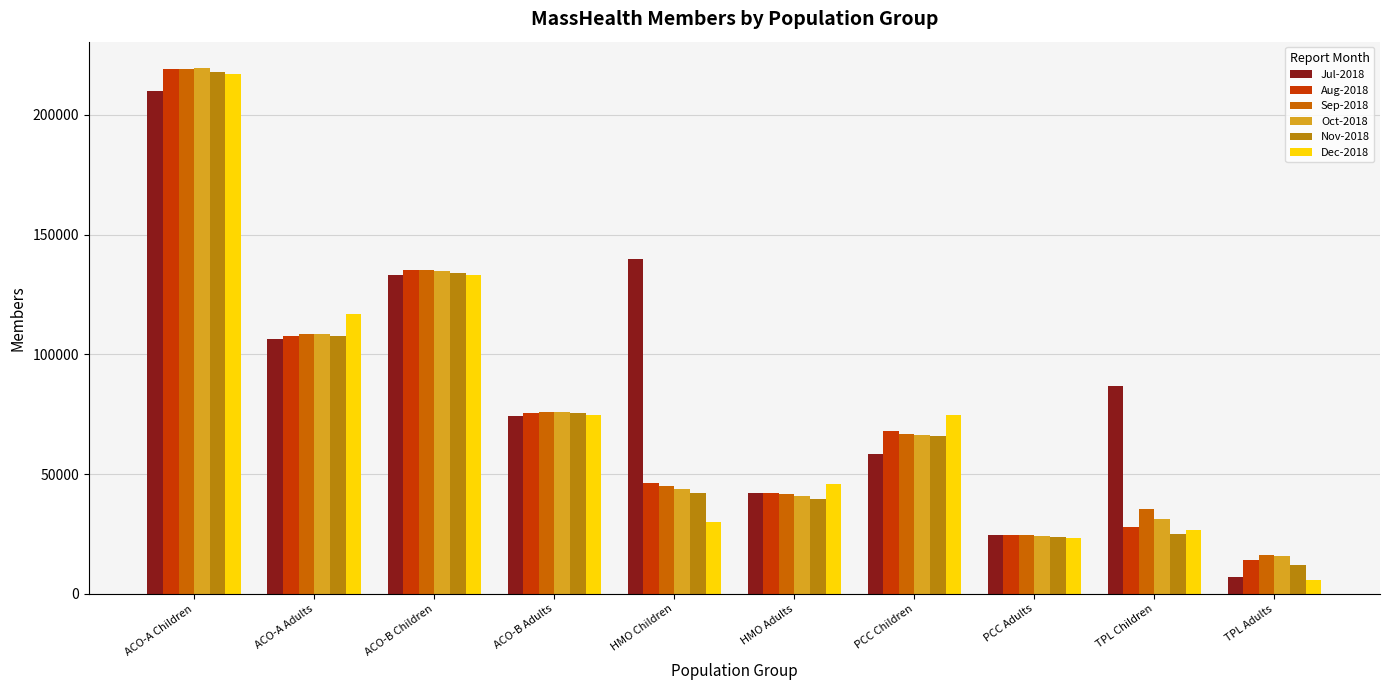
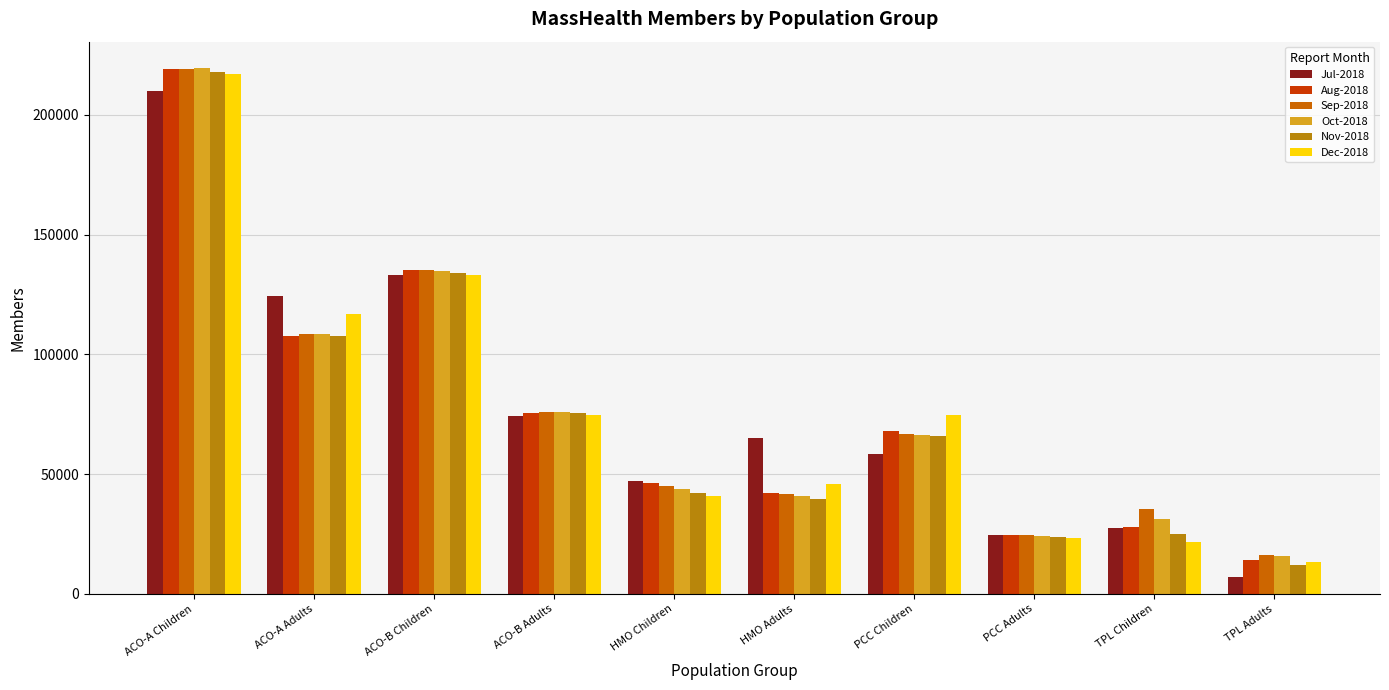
  {
    "Jul-2018": {
      "ACO-A Children": 210000,
-     "ACO-A Adults": 106000,
+     "ACO-A Adults": 124000,
      "ACO-B Children": 133000,
      "ACO-B Adults": 74000,
-     "HMO Children": 140000,
-     "HMO Adults": 42000,
+     "HMO Children": 47000,
+     "HMO Adults": 65000,
      "PCC Children": 58000,
      "PCC Adults": 24000,
-     "TPL Children": 87000,
+     "TPL Children": 27000,
      "TPL Adults": 7000
    },
    "Dec-2018": {
      "ACO-A Children": 217000,
      "ACO-A Adults": 117000,
      "ACO-B Children": 133000,
      "ACO-B Adults": 75000,
-     "HMO Children": 30000,
+     "HMO Children": 41000,
      "HMO Adults": 46000,
      "PCC Children": 75000,
      "PCC Adults": 23000,
-     "TPL Children": 27000,
-     "TPL Adults": 6000
+     "TPL Children": 22000,
+     "TPL Adults": 13000
    }
  }
